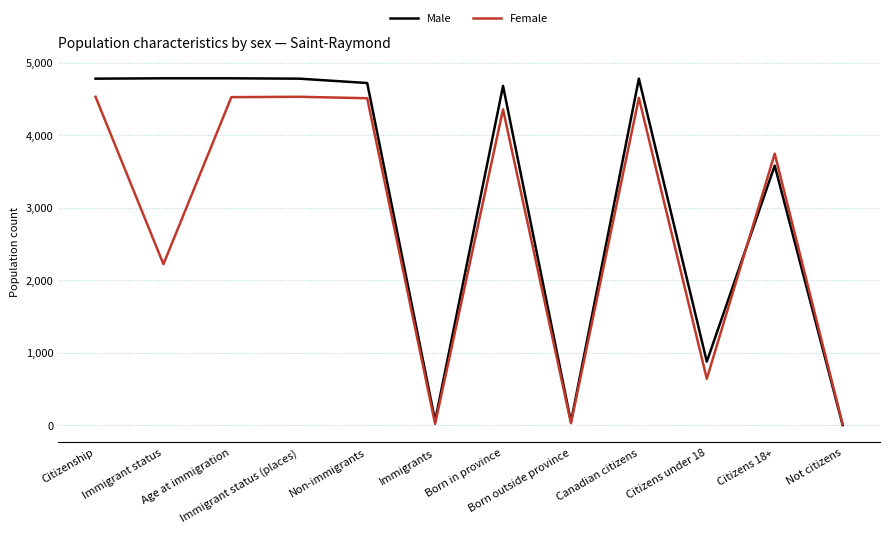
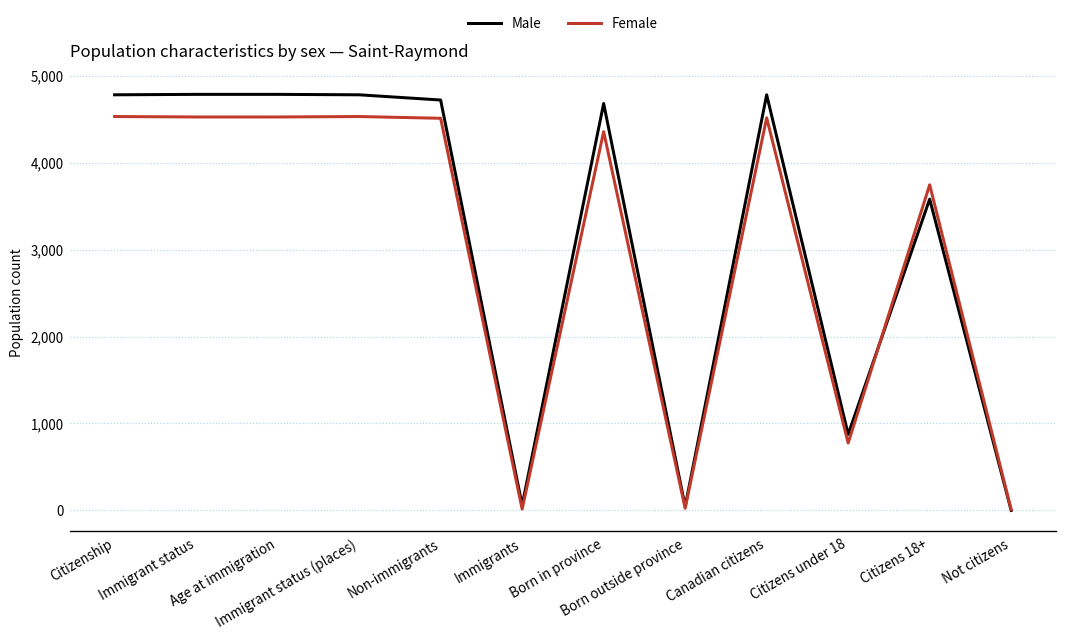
  {
    "Male": {
      "Citizenship": "4,800",
      "Immigrant status": "4,800",
      "Age at immigration": "4,800",
      "Immigrant status (places)": "4,800",
      "Non-immigrants": "4,700",
      "Immigrants": "100",
      "Born in province": "4,700",
      "Canadian citizens": "4,800",
      "Citizens under 18": "900",
      "Citizens 18+": "3,600"
    },
    "Female": {
      "Citizenship": "4,500",
-     "Immigrant status": "2,200",
+     "Immigrant status": "4,500",
      "Age at immigration": "4,500",
      "Immigrant status (places)": "4,500",
      "Non-immigrants": "4,500",
      "Immigrants": "0",
      "Born in province": "4,400",
      "Canadian citizens": "4,500",
-     "Citizens under 18": "600",
+     "Citizens under 18": "800",
      "Citizens 18+": "3,700"
    }
  }
